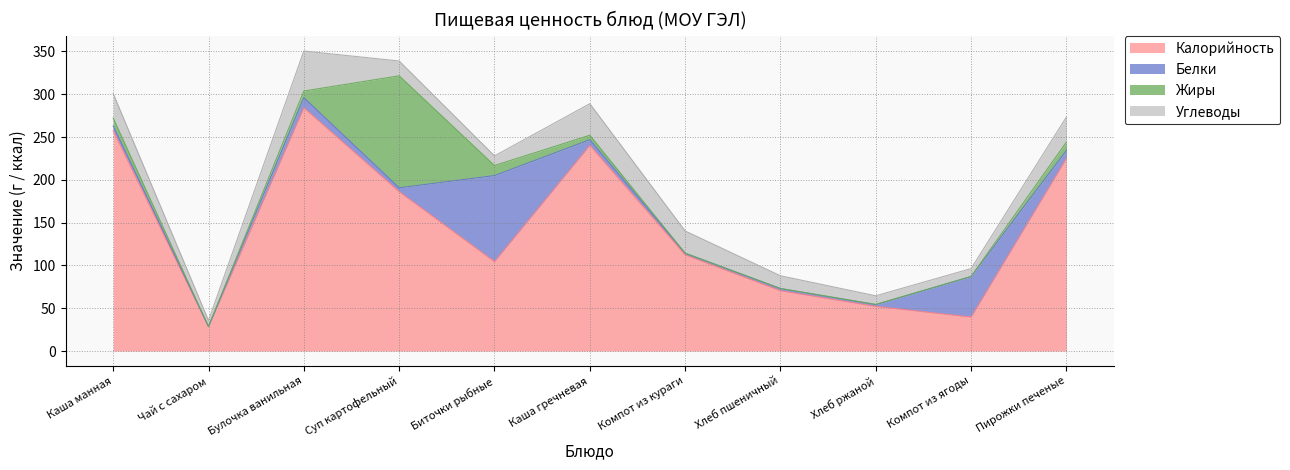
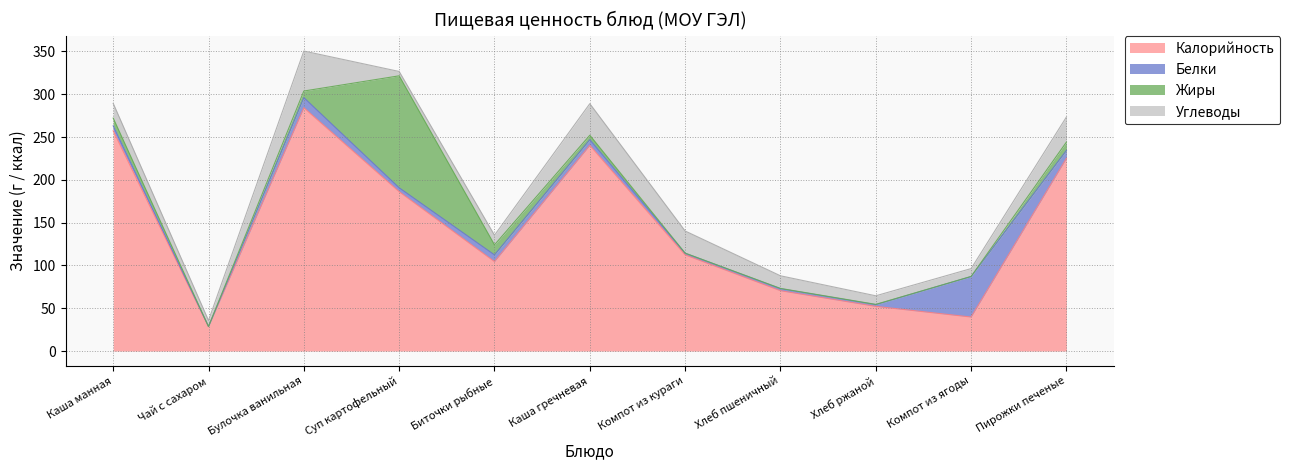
  {
    "Калорийность": {
      "Каша манная": 260,
      "Булочка ванильная": 280,
      "Суп картофельный": 190,
      "Биточки рыбные": 100,
      "Каша гречневая": 240,
      "Компот из ягоды": 40,
      "Пирожки печеные": 230
    },
    "Белки": {
      "Каша манная": 10,
      "Булочка ванильная": 10,
      "Суп картофельный": 0,
-     "Биточки рыбные": 100,
+     "Биточки рыбные": 10,
      "Каша гречневая": 10,
      "Пирожки печеные": 10
    },
    "Жиры": {
      "Каша манная": 10,
      "Булочка ванильная": 10,
      "Суп картофельный": 130,
      "Биточки рыбные": 10,
      "Каша гречневая": 10,
      "Пирожки печеные": 10
    },
    "Углеводы": {
-     "Каша манная": 30,
+     "Каша манная": 20,
      "Чай с сахаром": 10,
      "Булочка ванильная": 50,
-     "Суп картофельный": 20,
+     "Суп картофельный": 10,
      "Биточки рыбные": 10,
      "Каша гречневая": 40,
      "Компот из кураги": 30,
      "Хлеб пшеничный": 10,
      "Хлеб ржаной": 10,
      "Компот из ягоды": 10,
      "Пирожки печеные": 30
    }
  }
